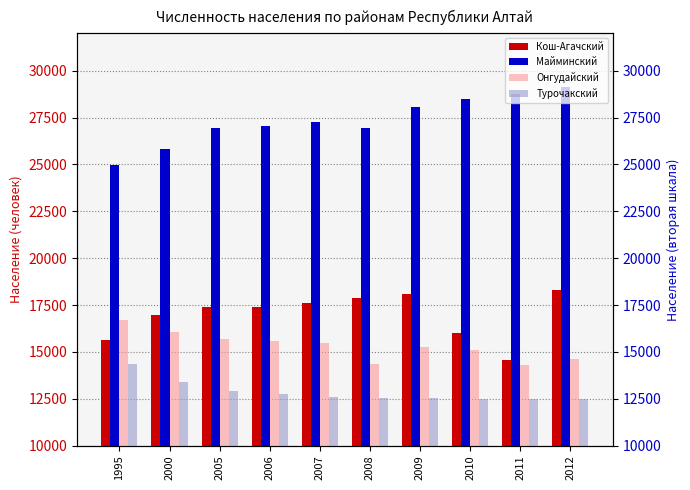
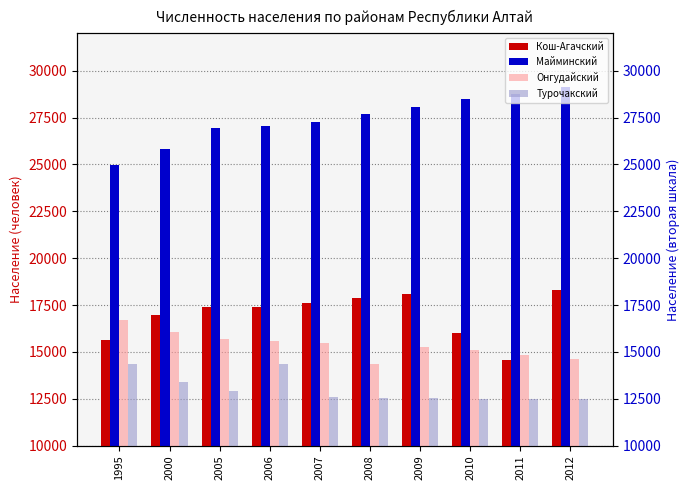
  {
    "Кош-Агачский": {
      "1995": 15600,
      "2000": 17000,
      "2005": 17400,
      "2006": 17400,
      "2007": 17600,
      "2008": 17900,
      "2009": 18100,
      "2010": 16000,
      "2011": 14600,
      "2012": 18300
    },
    "Майминский": {
      "1995": 25000,
      "2000": 25800,
      "2005": 27000,
      "2006": 27100,
      "2007": 27300,
-     "2008": 27000,
+     "2008": 27700,
      "2009": 28100,
      "2010": 28500
    },
    "Онгудайский": {
      "1995": 16700,
      "2000": 16100,
      "2005": 15700,
      "2006": 15600,
      "2007": 15500,
      "2008": 14300,
      "2009": 15300,
      "2010": 15100,
-     "2011": 14300,
+     "2011": 14800,
      "2012": 14600
    },
    "Турочакский": {
      "1995": 14400,
      "2000": 13400,
      "2005": 12900,
-     "2006": 12700,
+     "2006": 14300,
      "2007": 12600,
      "2008": 12600,
      "2009": 12500,
      "2010": 12500,
      "2011": 12500,
      "2012": 12500
    }
  }
